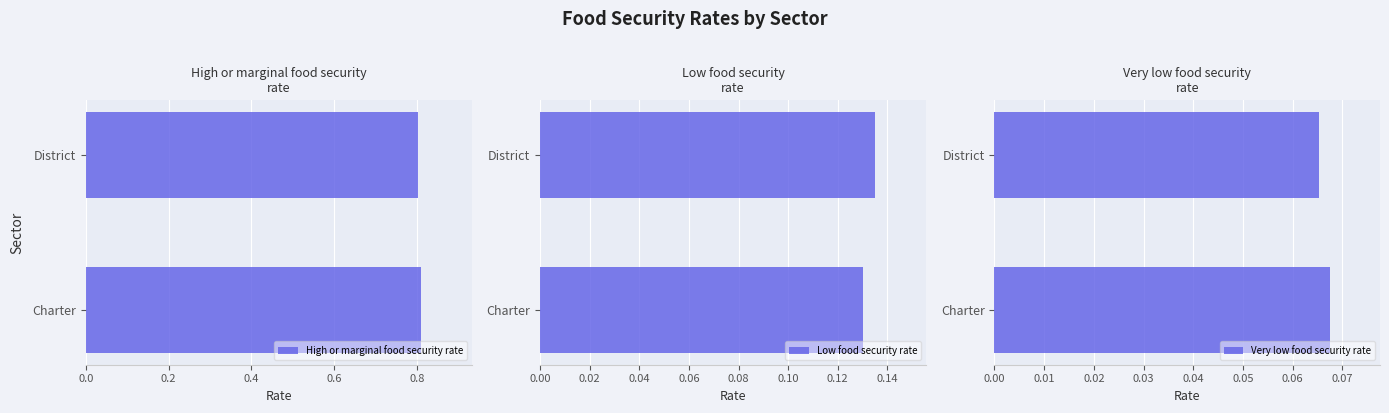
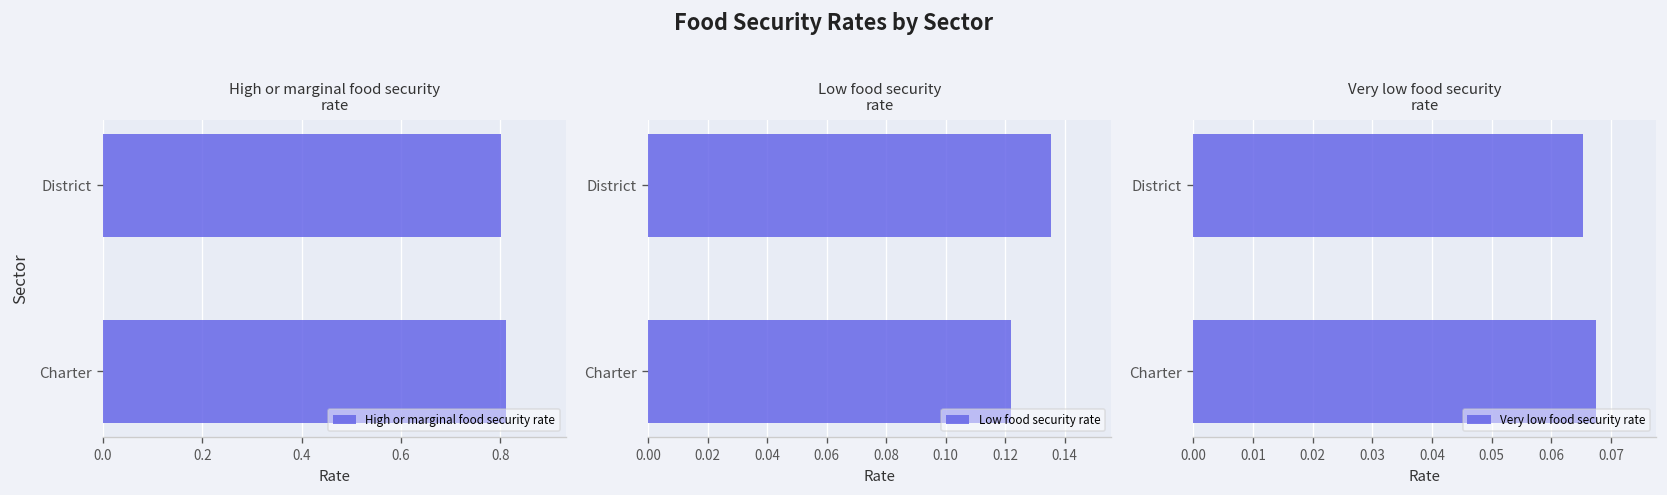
  {
    "High or marginal food security rate": {
      "District": 0.80,
      "Charter": 0.81
    },
    "Low food security rate": {
      "District": 0.135,
-     "Charter": 0.130
+     "Charter": 0.122
    },
    "Very low food security rate": {
      "District": 0.065,
      "Charter": 0.067
    }
  }
